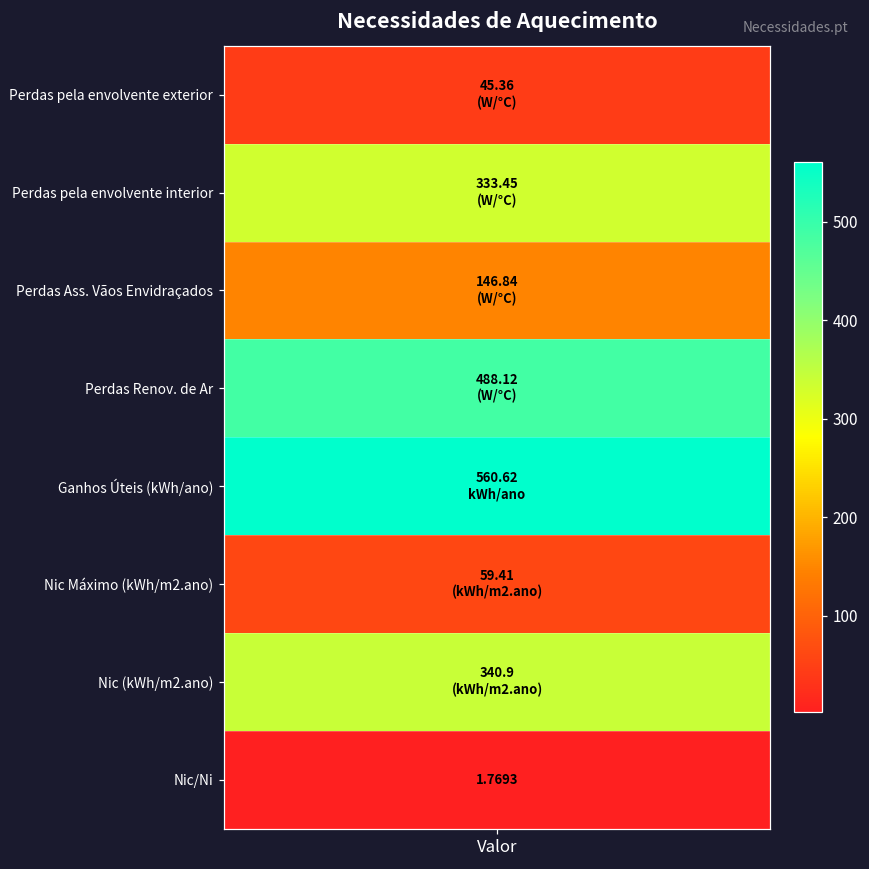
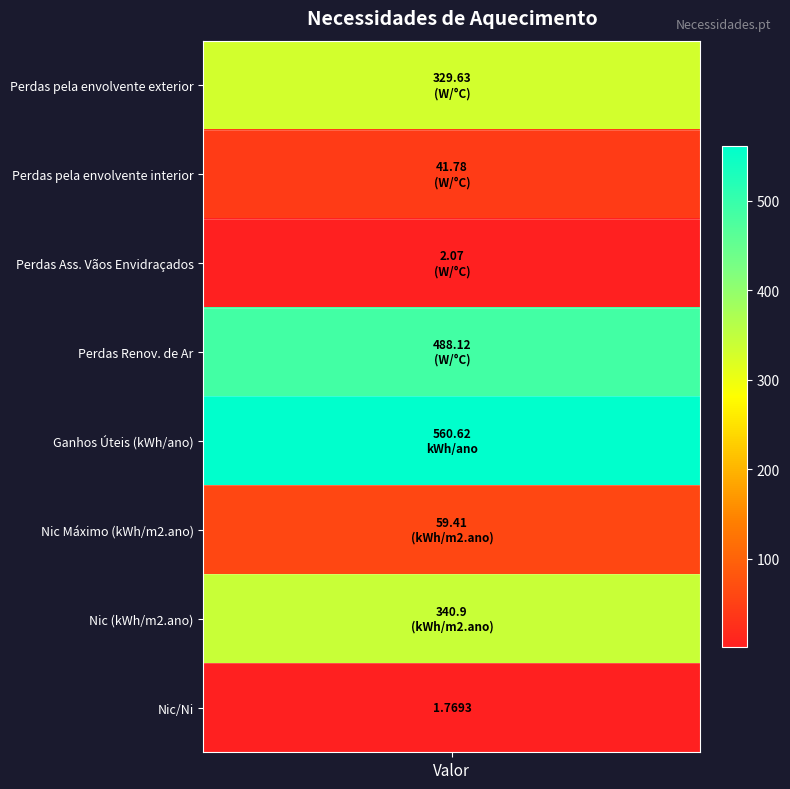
  {
    "Perdas pela envolvente exterior": {
-     "Valor": 45.36
+     "Valor": 329.63
    },
    "Perdas pela envolvente interior": {
-     "Valor": 333.45
+     "Valor": 41.78
    },
    "Perdas Ass. Vãos Envidraçados": {
-     "Valor": 146.84
+     "Valor": 2.07
    },
    "Perdas Renov. de Ar": {
      "Valor": 488.12
    },
    "Ganhos Úteis (kWh/ano)": {
      "Valor": 560.62
    },
    "Nic Máximo (kWh/m2.ano)": {
      "Valor": 59.41
    },
    "Nic (kWh/m2.ano)": {
      "Valor": 340.9
    },
    "Nic/Ni": {
      "Valor": 1.7693
    }
  }
